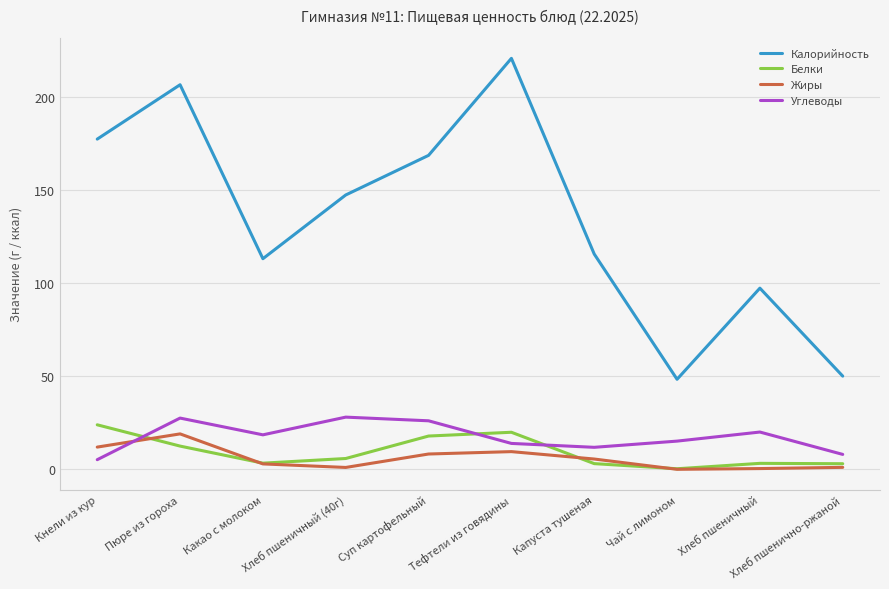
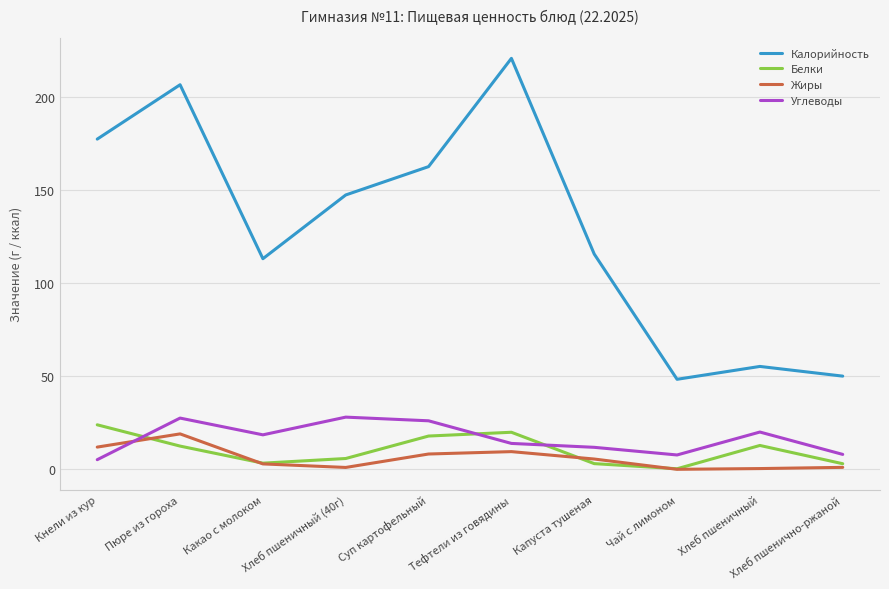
  {
    "Калорийность": {
      "Кнели из кур": 177,
      "Пюре из гороха": 206,
      "Какао с молоком": 113,
      "Хлеб пшеничный (40г)": 147,
-     "Суп картофельный": 168,
+     "Суп картофельный": 162,
      "Тефтели из говядины": 220,
      "Капуста тушеная": 116,
      "Чай с лимоном": 48,
-     "Хлеб пшеничный": 97,
+     "Хлеб пшеничный": 55,
      "Хлеб пшенично-ржаной": 50
    },
    "Белки": {
      "Кнели из кур": 24,
      "Пюре из гороха": 12,
      "Хлеб пшеничный (40г)": 6,
      "Суп картофельный": 18,
      "Тефтели из говядины": 20,
      "Капуста тушеная": 3,
-     "Хлеб пшеничный": 3,
+     "Хлеб пшеничный": 13,
      "Хлеб пшенично-ржаной": 3
    },
    "Жиры": {
      "Кнели из кур": 12,
      "Пюре из гороха": 19,
      "Хлеб пшеничный (40г)": 1,
      "Суп картофельный": 8,
      "Тефтели из говядины": 9,
      "Капуста тушеная": 6,
      "Хлеб пшеничный": 0,
      "Хлеб пшенично-ржаной": 1
    },
    "Углеводы": {
      "Кнели из кур": 5,
      "Пюре из гороха": 27,
      "Какао с молоком": 19,
      "Хлеб пшеничный (40г)": 28,
      "Суп картофельный": 26,
      "Тефтели из говядины": 14,
      "Капуста тушеная": 12,
-     "Чай с лимоном": 15,
+     "Чай с лимоном": 8,
      "Хлеб пшеничный": 20,
      "Хлеб пшенично-ржаной": 8
    }
  }
